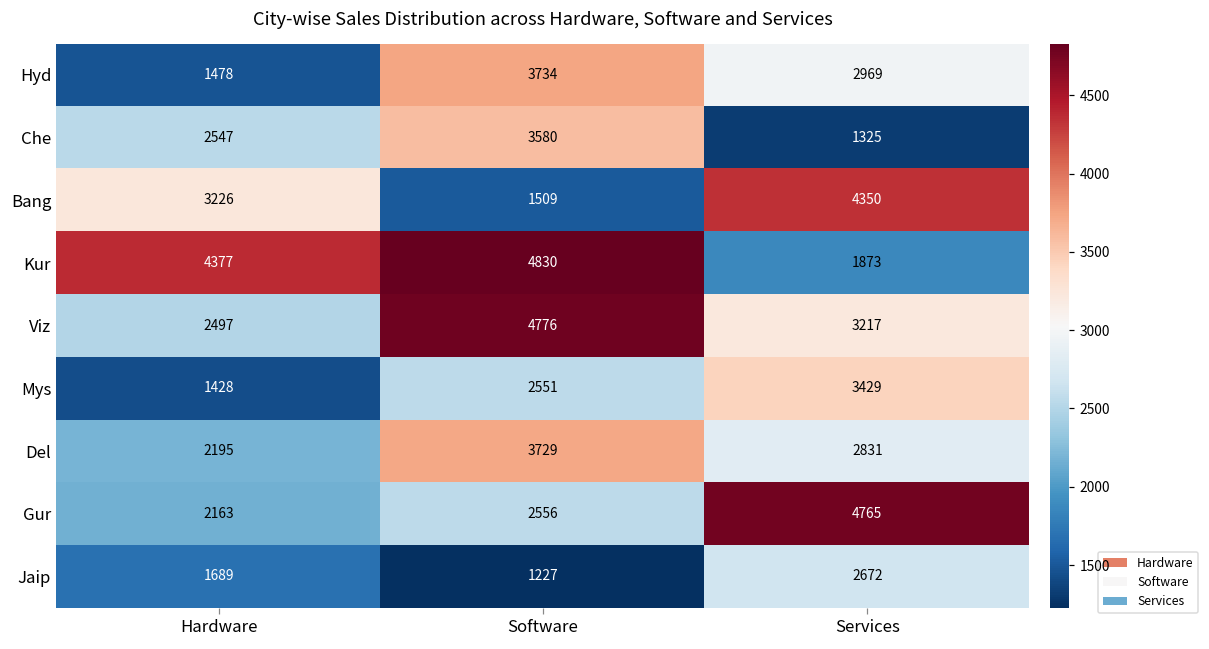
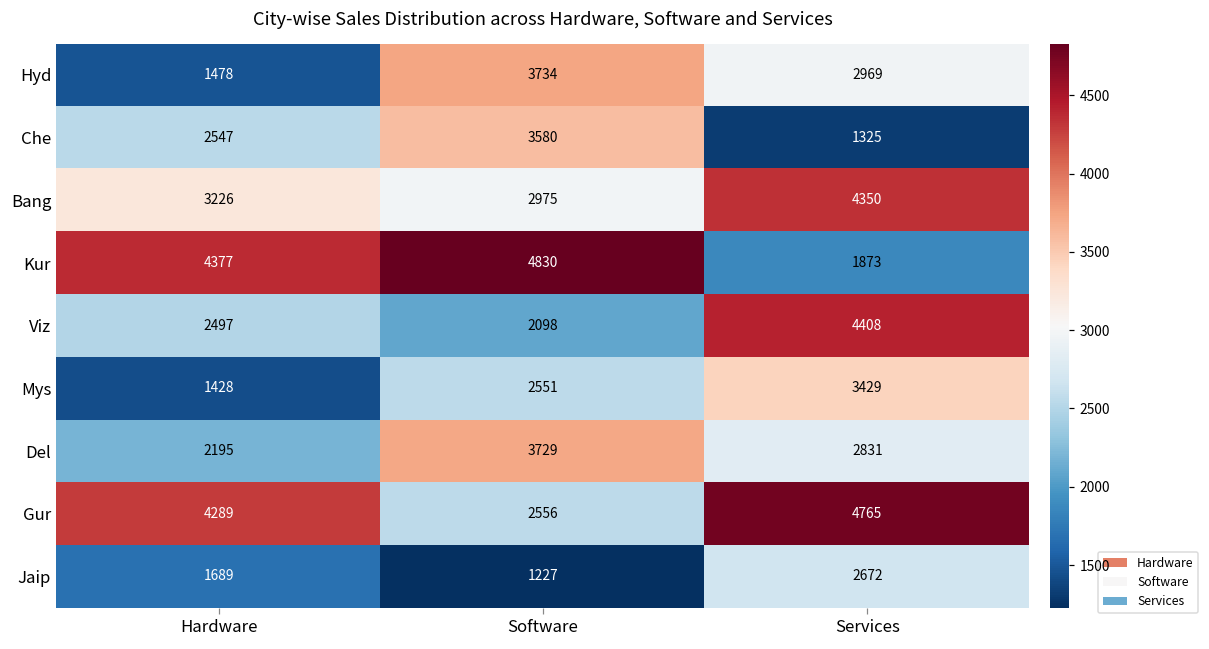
  {
    "Hyd": {
      "Hardware": 1478,
      "Software": 3734,
      "Services": 2969
    },
    "Che": {
      "Hardware": 2547,
      "Software": 3580,
      "Services": 1325
    },
    "Bang": {
      "Hardware": 3226,
-     "Software": 1509,
+     "Software": 2975,
      "Services": 4350
    },
    "Kur": {
      "Hardware": 4377,
      "Software": 4830,
      "Services": 1873
    },
    "Viz": {
      "Hardware": 2497,
-     "Software": 4776,
-     "Services": 3217
+     "Software": 2098,
+     "Services": 4408
    },
    "Mys": {
      "Hardware": 1428,
      "Software": 2551,
      "Services": 3429
    },
    "Del": {
      "Hardware": 2195,
      "Software": 3729,
      "Services": 2831
    },
    "Gur": {
-     "Hardware": 2163,
+     "Hardware": 4289,
      "Software": 2556,
      "Services": 4765
    },
    "Jaip": {
      "Hardware": 1689,
      "Software": 1227,
      "Services": 2672
    }
  }
